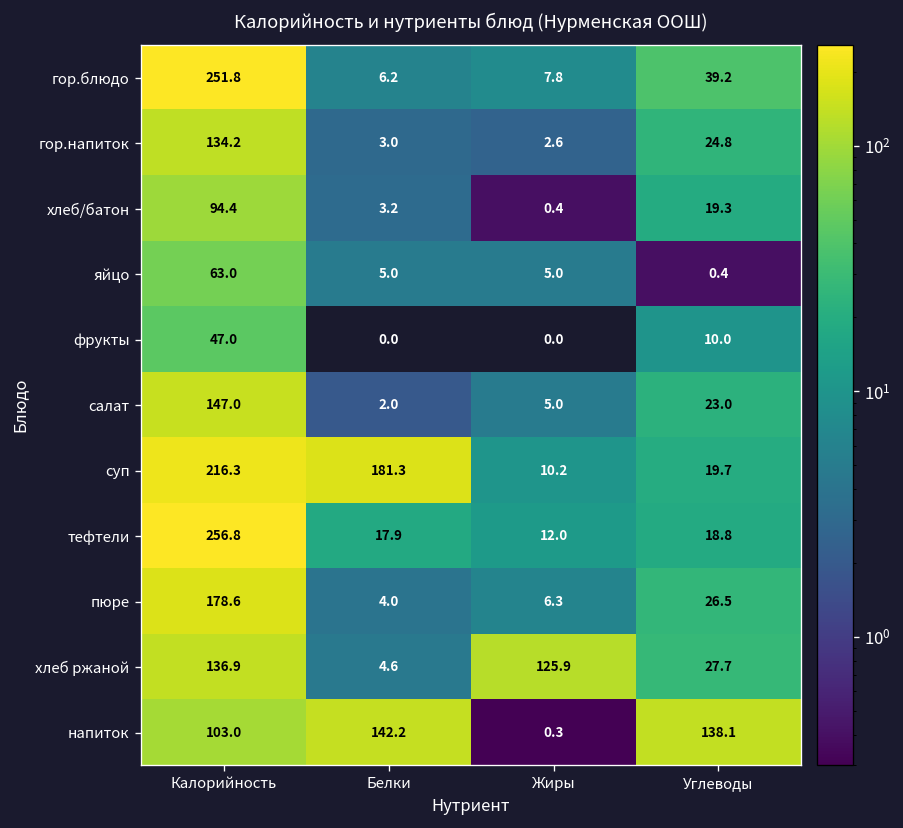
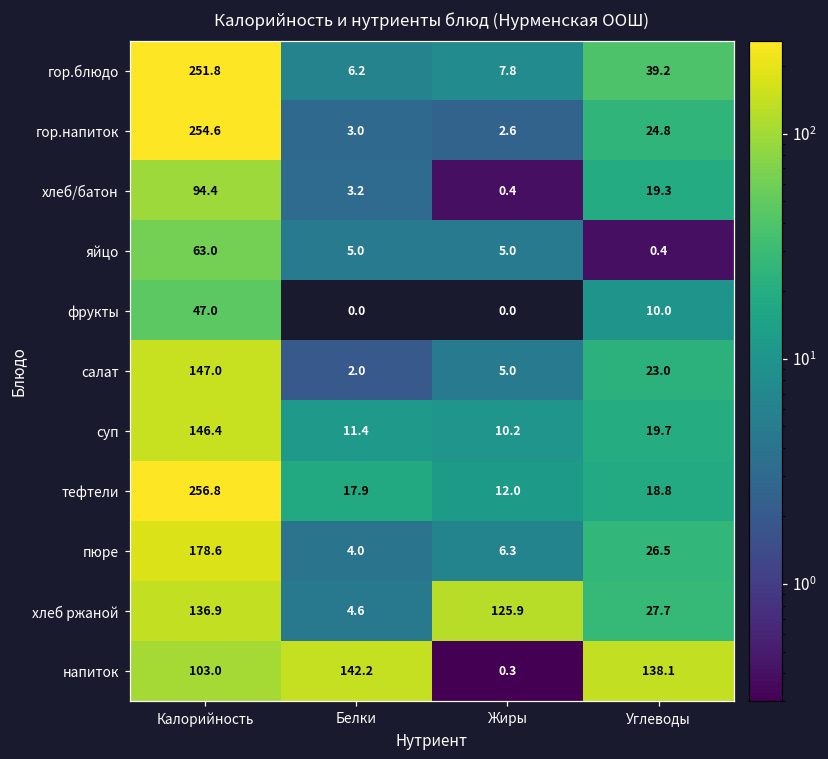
  {
    "гор.блюдо": {
      "Калорийность": 251.8,
      "Белки": 6.2,
      "Жиры": 7.8,
      "Углеводы": 39.2
    },
    "гор.напиток": {
-     "Калорийность": 134.2,
+     "Калорийность": 254.6,
      "Белки": 3.0,
      "Жиры": 2.6,
      "Углеводы": 24.8
    },
    "хлеб/батон": {
      "Калорийность": 94.4,
      "Белки": 3.2,
      "Жиры": 0.4,
      "Углеводы": 19.3
    },
    "яйцо": {
      "Калорийность": 63.0,
      "Белки": 5.0,
      "Жиры": 5.0,
      "Углеводы": 0.4
    },
    "фрукты": {
      "Калорийность": 47.0,
      "Белки": 0.0,
      "Жиры": 0.0,
      "Углеводы": 10.0
    },
    "салат": {
      "Калорийность": 147.0,
      "Белки": 2.0,
      "Жиры": 5.0,
      "Углеводы": 23.0
    },
    "суп": {
-     "Калорийность": 216.3,
-     "Белки": 181.3,
+     "Калорийность": 146.4,
+     "Белки": 11.4,
      "Жиры": 10.2,
      "Углеводы": 19.7
    },
    "тефтели": {
      "Калорийность": 256.8,
      "Белки": 17.9,
      "Жиры": 12.0,
      "Углеводы": 18.8
    },
    "пюре": {
      "Калорийность": 178.6,
      "Белки": 4.0,
      "Жиры": 6.3,
      "Углеводы": 26.5
    },
    "хлеб ржаной": {
      "Калорийность": 136.9,
      "Белки": 4.6,
      "Жиры": 125.9,
      "Углеводы": 27.7
    },
    "напиток": {
      "Калорийность": 103.0,
      "Белки": 142.2,
      "Жиры": 0.3,
      "Углеводы": 138.1
    }
  }
